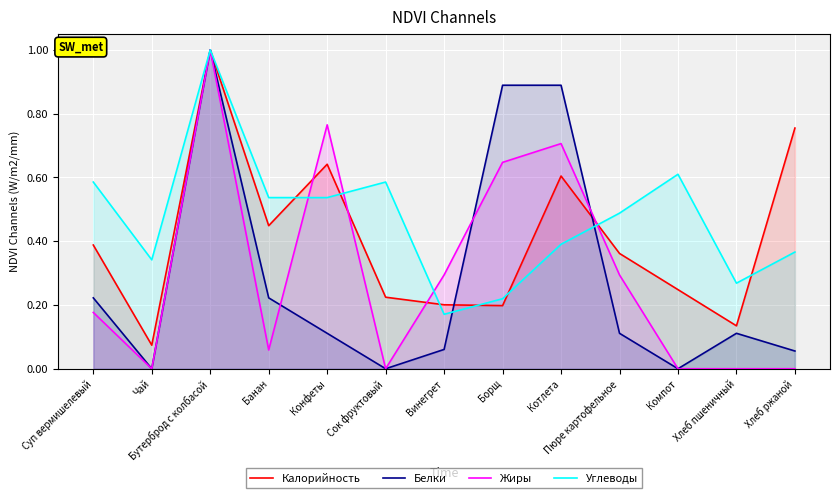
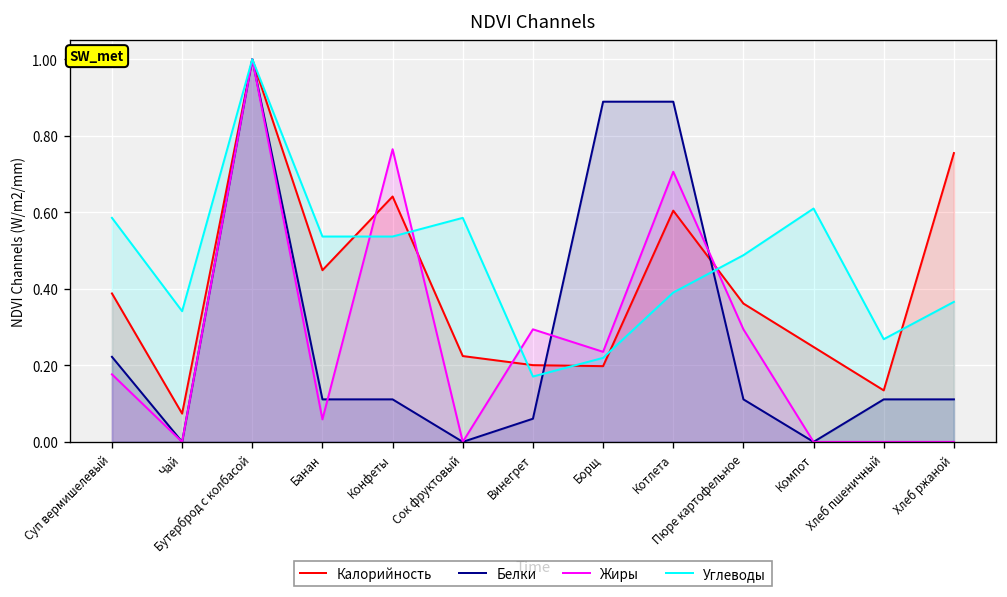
  {
    "Калорийность": {
      "Суп вермишелевый": 0.39,
      "Чай": 0.07,
      "Банан": 0.45,
      "Конфеты": 0.64,
      "Сок фруктовый": 0.22,
      "Винегрет": 0.20,
      "Борщ": 0.20,
      "Котлета": 0.60,
      "Пюре картофельное": 0.36,
      "Компот": 0.25,
      "Хлеб пшеничный": 0.13,
      "Хлеб ржаной": 0.75
    },
    "Белки": {
      "Суп вермишелевый": 0.22,
-     "Банан": 0.22,
+     "Банан": 0.11,
      "Конфеты": 0.11,
      "Винегрет": 0.06,
      "Борщ": 0.89,
      "Котлета": 0.89,
      "Пюре картофельное": 0.11,
      "Хлеб пшеничный": 0.11,
-     "Хлеб ржаной": 0.06
+     "Хлеб ржаной": 0.11
    },
    "Жиры": {
      "Суп вермишелевый": 0.18,
      "Банан": 0.06,
      "Конфеты": 0.76,
      "Винегрет": 0.29,
-     "Борщ": 0.65,
+     "Борщ": 0.24,
      "Котлета": 0.71,
      "Пюре картофельное": 0.29,
      "Хлеб пшеничный": 0.00,
      "Хлеб ржаной": 0.00
    },
    "Углеводы": {
      "Суп вермишелевый": 0.59,
      "Чай": 0.34,
      "Банан": 0.54,
      "Конфеты": 0.54,
      "Сок фруктовый": 0.59,
      "Винегрет": 0.17,
      "Борщ": 0.22,
      "Котлета": 0.39,
      "Пюре картофельное": 0.49,
      "Компот": 0.61,
      "Хлеб пшеничный": 0.27,
      "Хлеб ржаной": 0.37
    }
  }
